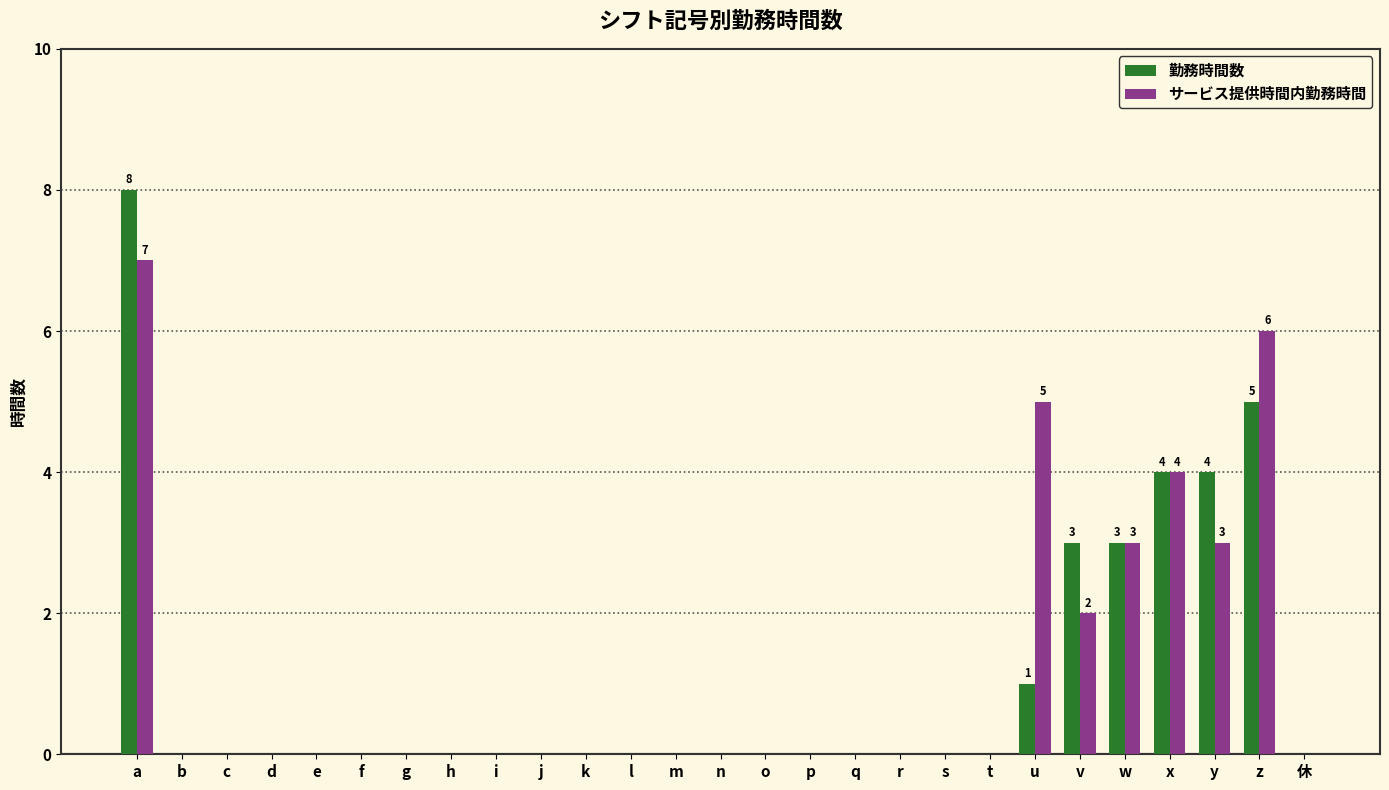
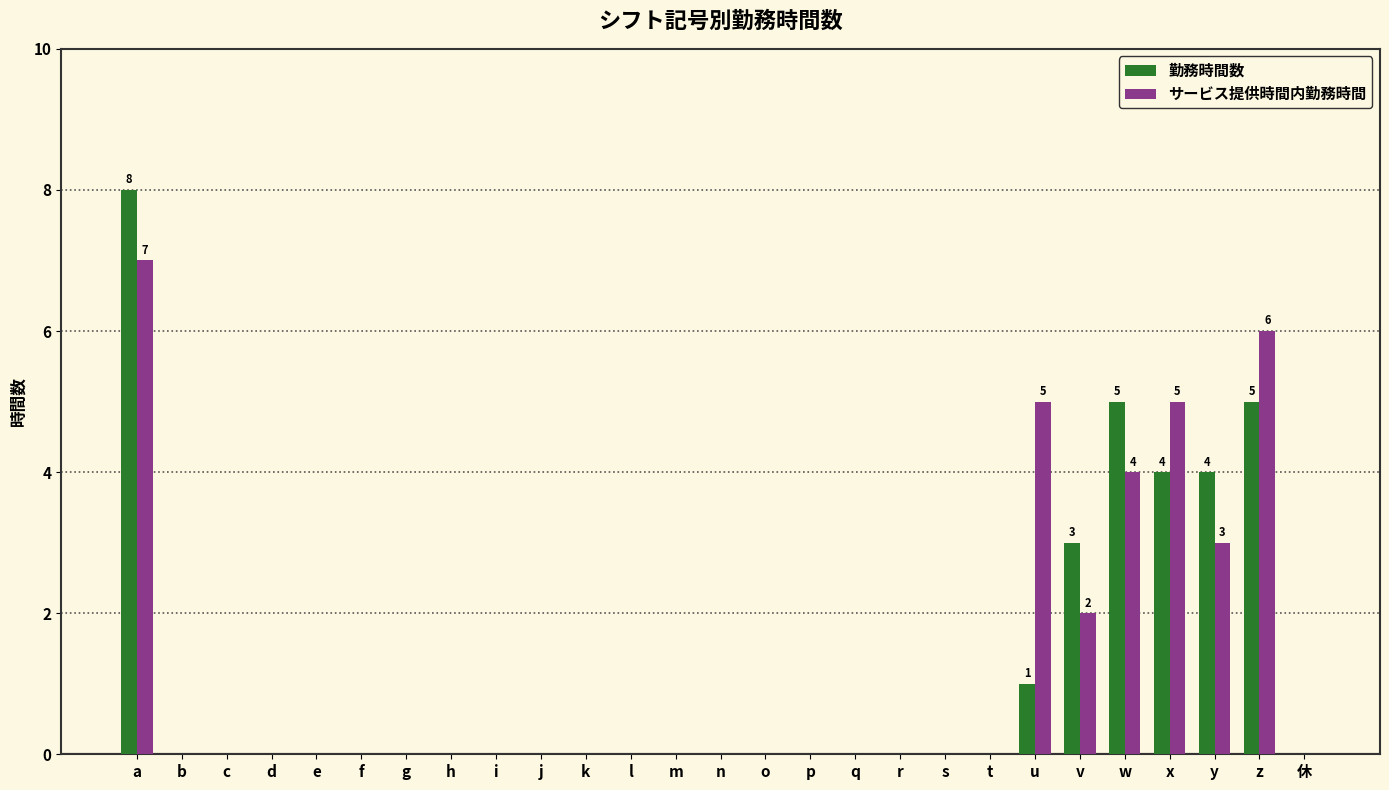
  {
    "勤務時間数": {
      "a": 8,
      "u": 1,
      "v": 3,
-     "w": 3,
+     "w": 5,
      "x": 4,
      "y": 4,
      "z": 5
    },
    "サービス提供時間内勤務時間": {
      "a": 7,
      "u": 5,
      "v": 2,
-     "w": 3,
-     "x": 4,
+     "w": 4,
+     "x": 5,
      "y": 3,
      "z": 6
    }
  }
